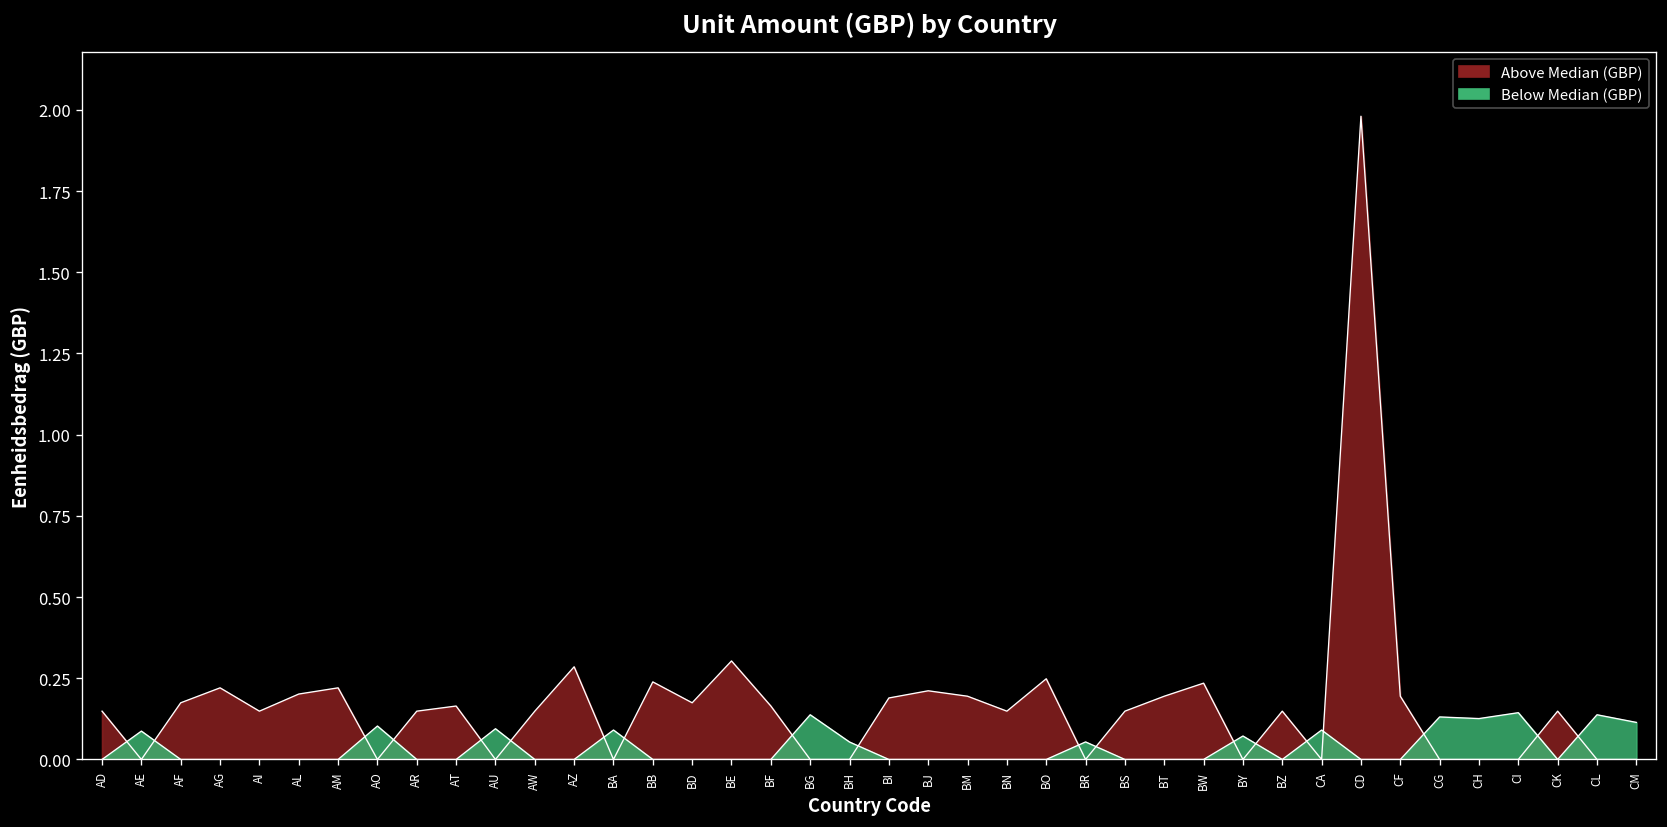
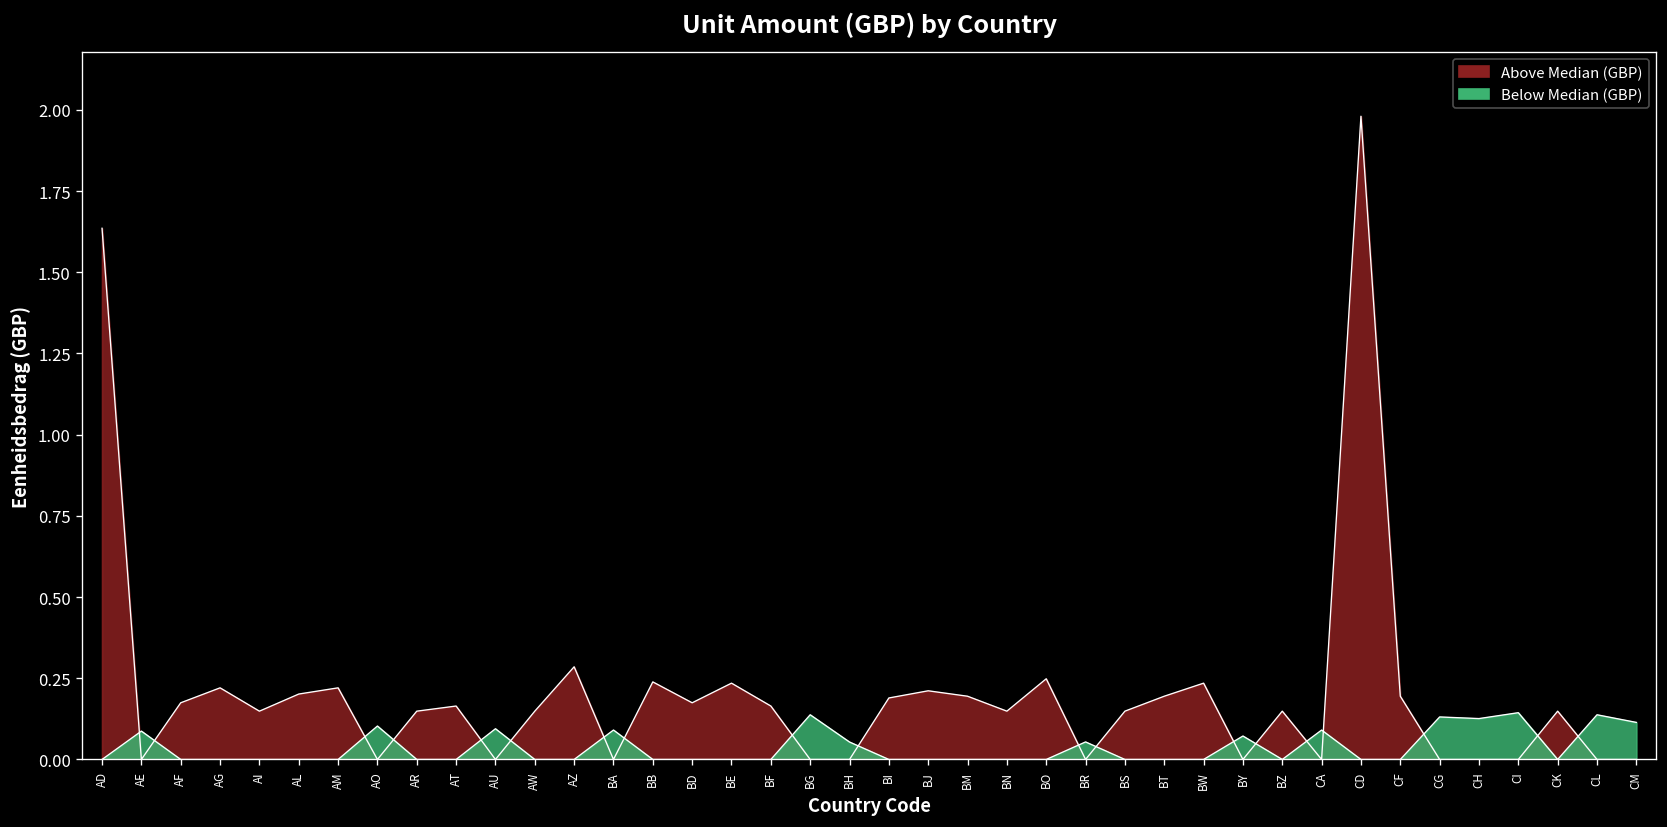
  {
    "Above Median (GBP)": {
-     "AD": 0.15,
+     "AD": 1.64,
      "AE": 0.00,
      "AF": 0.17,
      "AG": 0.22,
      "AI": 0.15,
      "AL": 0.20,
      "AM": 0.22,
      "AO": 0.00,
      "AR": 0.15,
      "AT": 0.16,
      "AU": 0.00,
      "AW": 0.15,
      "AZ": 0.29,
      "BA": 0.00,
      "BB": 0.24,
      "BD": 0.17,
-     "BE": 0.30,
+     "BE": 0.23,
      "BF": 0.16,
      "BG": 0.00,
      "BH": 0.00,
      "BI": 0.19,
      "BJ": 0.21,
      "BM": 0.19,
      "BN": 0.15,
      "BO": 0.25,
      "BR": 0.00,
      "BS": 0.15,
      "BT": 0.19,
      "BW": 0.23,
      "BY": 0.00,
      "BZ": 0.15,
      "CA": 0.00,
      "CD": 1.98,
      "CF": 0.19,
      "CG": 0.00,
      "CH": 0.00,
      "CI": 0.00,
      "CK": 0.15,
      "CL": 0.00,
      "CM": 0.00
    },
    "Below Median (GBP)": {
      "AD": 0.00,
      "AE": 0.09,
      "AF": 0.00,
      "AG": 0.00,
      "AI": 0.00,
      "AL": 0.00,
      "AM": 0.00,
      "AO": 0.10,
      "AR": 0.00,
      "AT": 0.00,
      "AU": 0.09,
      "AW": 0.00,
      "AZ": 0.00,
      "BA": 0.09,
      "BB": 0.00,
      "BD": 0.00,
      "BE": 0.00,
      "BF": 0.00,
      "BG": 0.14,
      "BH": 0.05,
      "BI": 0.00,
      "BJ": 0.00,
      "BM": 0.00,
      "BN": 0.00,
      "BO": 0.00,
      "BR": 0.05,
      "BS": 0.00,
      "BT": 0.00,
      "BW": 0.00,
      "BY": 0.07,
      "BZ": 0.00,
      "CA": 0.09,
      "CD": 0.00,
      "CF": 0.00,
      "CG": 0.13,
      "CH": 0.13,
      "CI": 0.14,
      "CK": 0.00,
      "CL": 0.14,
      "CM": 0.11
    }
  }
